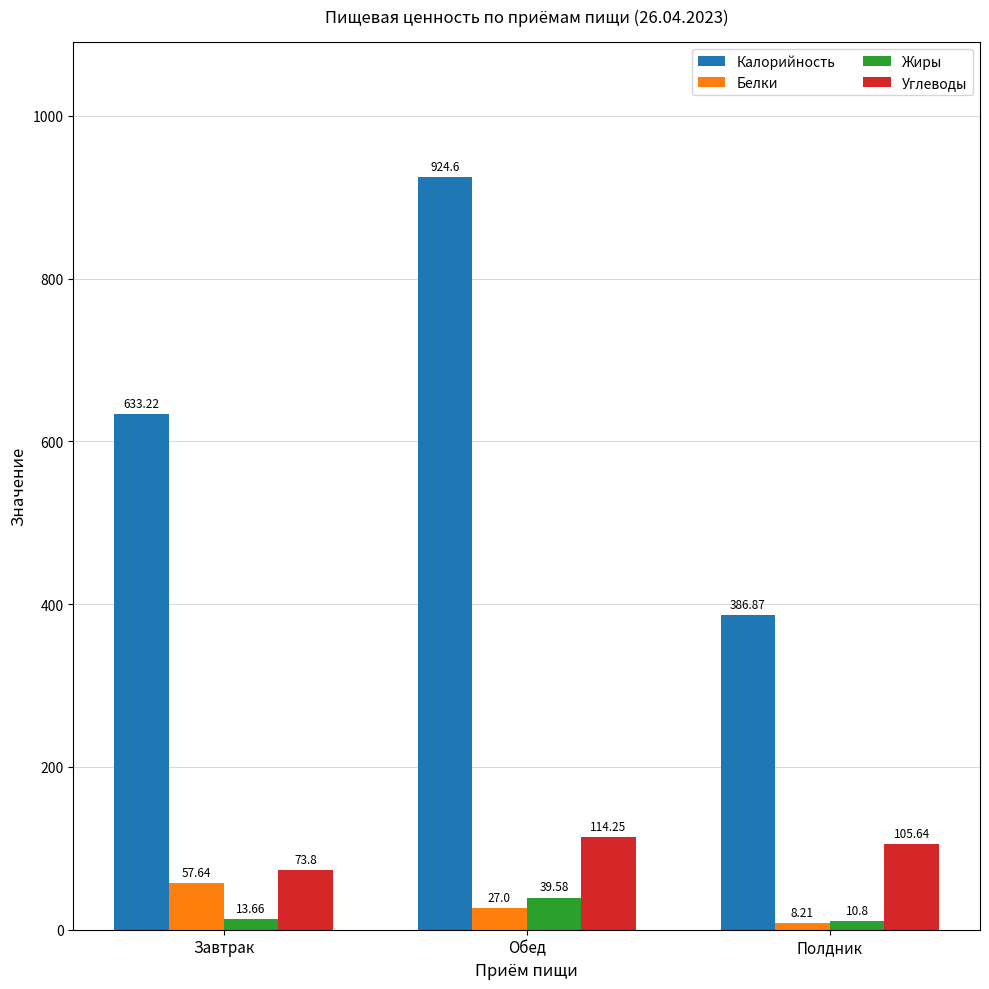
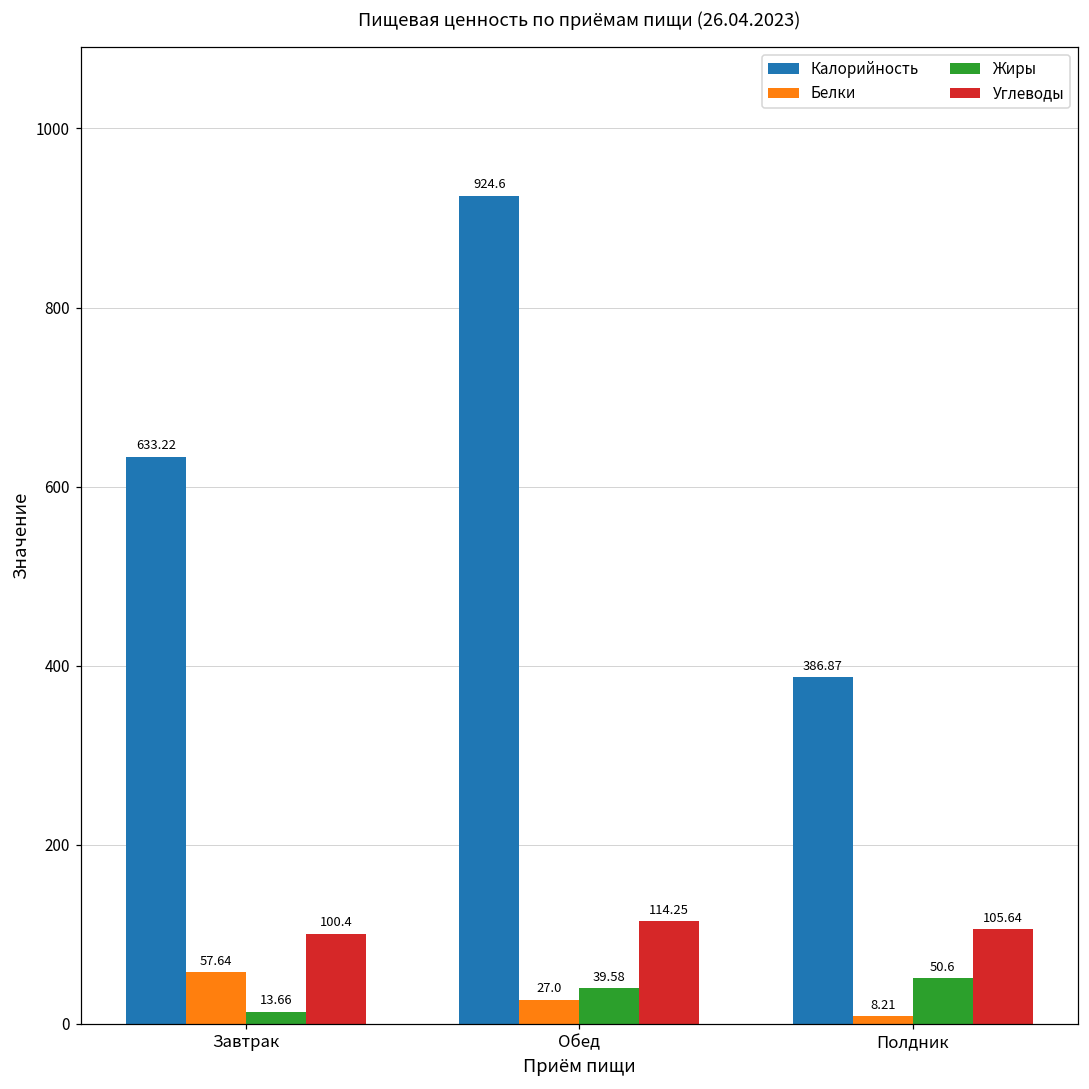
  {
    "Калорийность": {
      "Завтрак": 633.22,
      "Обед": 924.6,
      "Полдник": 386.87
    },
    "Белки": {
      "Завтрак": 57.64,
      "Обед": 27.0,
      "Полдник": 8.21
    },
    "Жиры": {
      "Завтрак": 13.66,
      "Обед": 39.58,
-     "Полдник": 10.8
+     "Полдник": 50.6
    },
    "Углеводы": {
-     "Завтрак": 73.8,
+     "Завтрак": 100.4,
      "Обед": 114.25,
      "Полдник": 105.64
    }
  }
